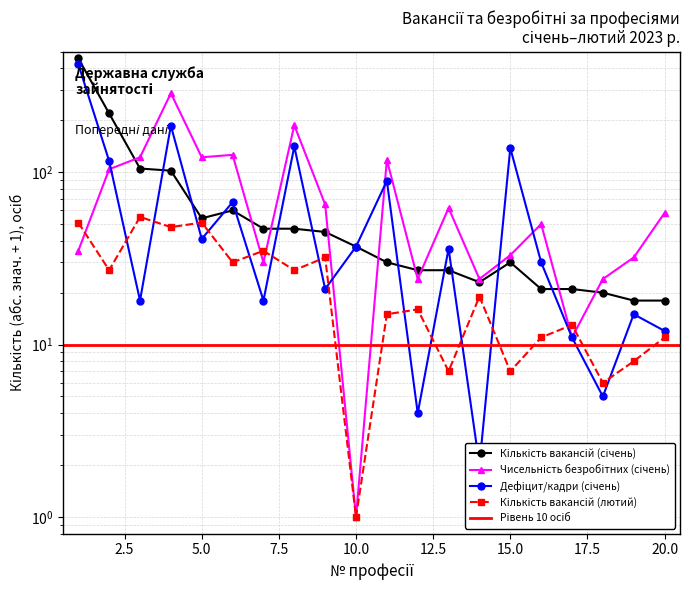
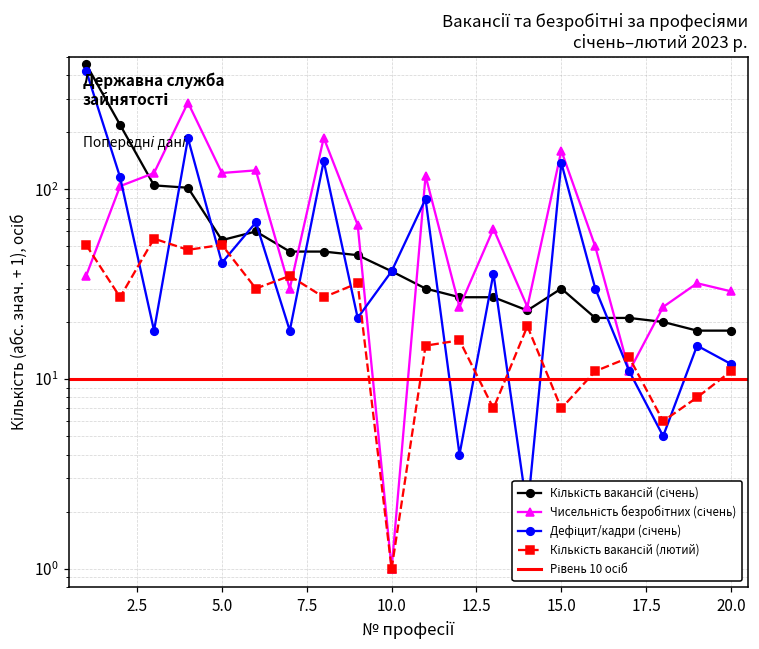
  {
    "Кількість вакансій (січень)": {
      "5.0": 54,
      "15.0": 30,
      "20.0": 18
    },
    "Чисельність безробітних (січень)": {
      "5.0": 120,
-     "15.0": 33,
-     "20.0": 58
+     "15.0": 160,
+     "20.0": 29
    },
    "Дефіцит/кадри (січень)": {
      "5.0": 41,
      "15.0": 140,
      "20.0": 12
    },
    "Кількість вакансій (лютий)": {
      "5.0": 51,
      "15.0": 7,
      "20.0": 11
    }
  }
